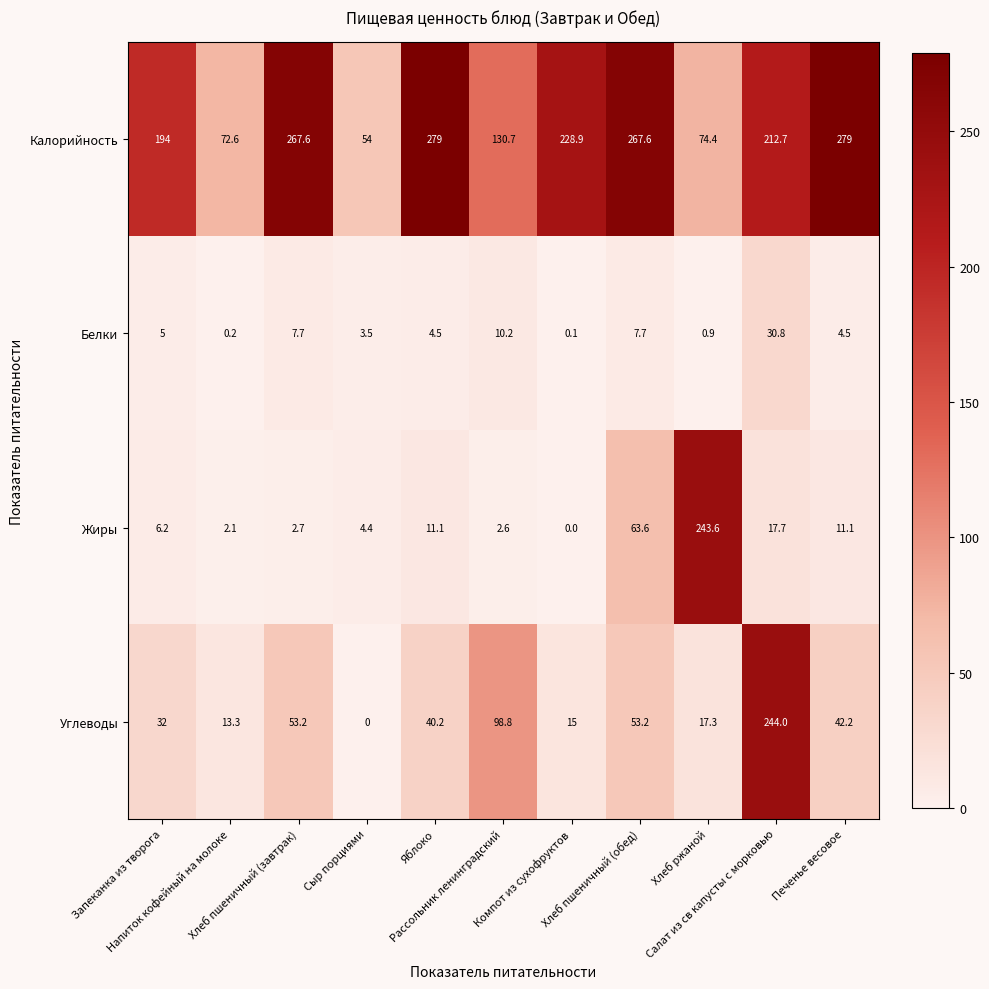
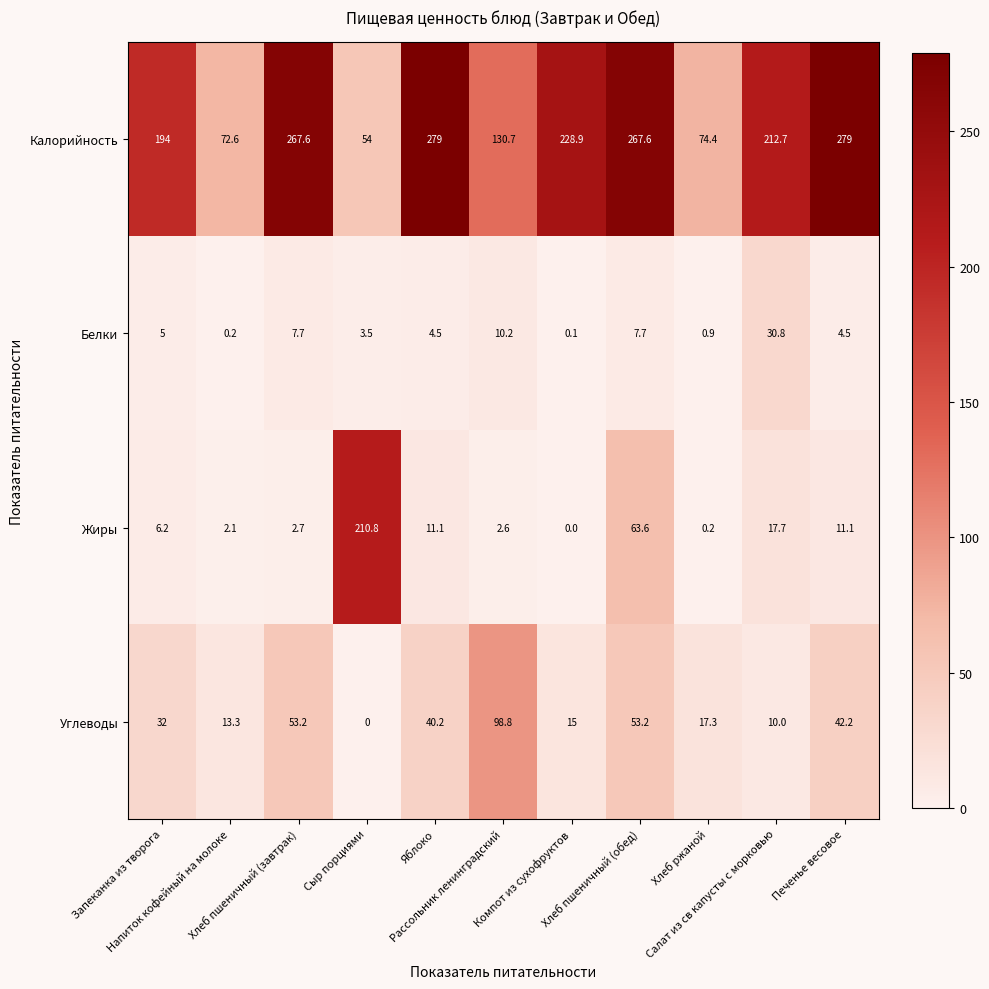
  {
    "Калорийность": {
      "Запеканка из творога": 194,
      "Напиток кофейный на молоке": 72.6,
      "Хлеб пшеничный (завтрак)": 267.6,
      "Сыр порциями": 54,
      "Яблоко": 279,
      "Рассольник ленинградский": 130.7,
      "Компот из сухофруктов": 228.9,
      "Хлеб пшеничный (обед)": 267.6,
      "Хлеб ржаной": 74.4,
      "Салат из св капусты с морковью": 212.7,
      "Печенье весовое": 279
    },
    "Белки": {
      "Запеканка из творога": 5,
      "Напиток кофейный на молоке": 0.2,
      "Хлеб пшеничный (завтрак)": 7.7,
      "Сыр порциями": 3.5,
      "Яблоко": 4.5,
      "Рассольник ленинградский": 10.2,
      "Компот из сухофруктов": 0.1,
      "Хлеб пшеничный (обед)": 7.7,
      "Хлеб ржаной": 0.9,
      "Салат из св капусты с морковью": 30.8,
      "Печенье весовое": 4.5
    },
    "Жиры": {
      "Запеканка из творога": 6.2,
      "Напиток кофейный на молоке": 2.1,
      "Хлеб пшеничный (завтрак)": 2.7,
-     "Сыр порциями": 4.4,
+     "Сыр порциями": 210.8,
      "Яблоко": 11.1,
      "Рассольник ленинградский": 2.6,
      "Компот из сухофруктов": 0.0,
      "Хлеб пшеничный (обед)": 63.6,
-     "Хлеб ржаной": 243.6,
+     "Хлеб ржаной": 0.2,
      "Салат из св капусты с морковью": 17.7,
      "Печенье весовое": 11.1
    },
    "Углеводы": {
      "Запеканка из творога": 32,
      "Напиток кофейный на молоке": 13.3,
      "Хлеб пшеничный (завтрак)": 53.2,
      "Сыр порциями": 0,
      "Яблоко": 40.2,
      "Рассольник ленинградский": 98.8,
      "Компот из сухофруктов": 15,
      "Хлеб пшеничный (обед)": 53.2,
      "Хлеб ржаной": 17.3,
-     "Салат из св капусты с морковью": 244.0,
+     "Салат из св капусты с морковью": 10.0,
      "Печенье весовое": 42.2
    }
  }
